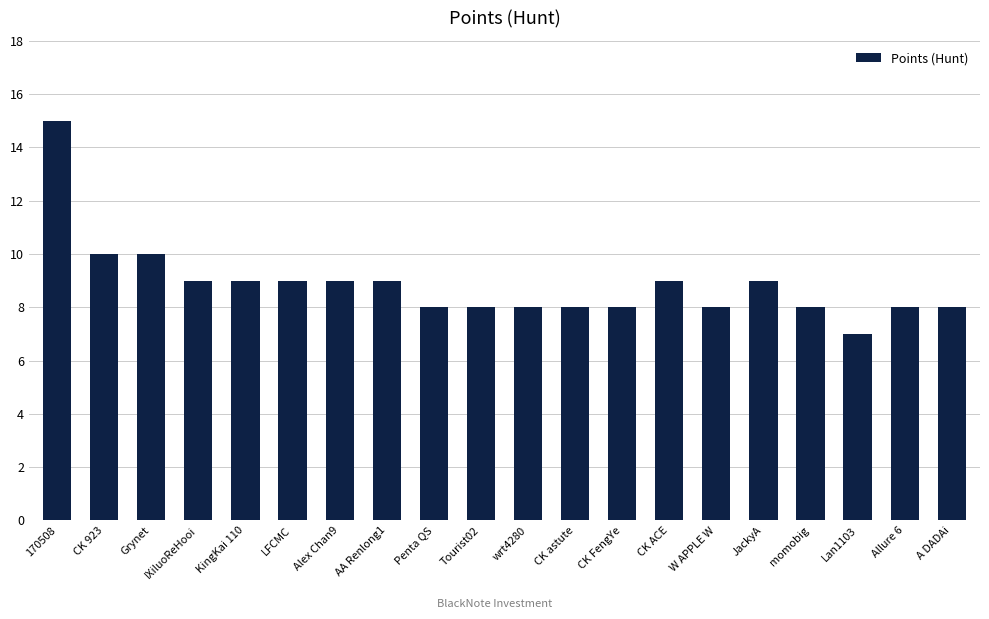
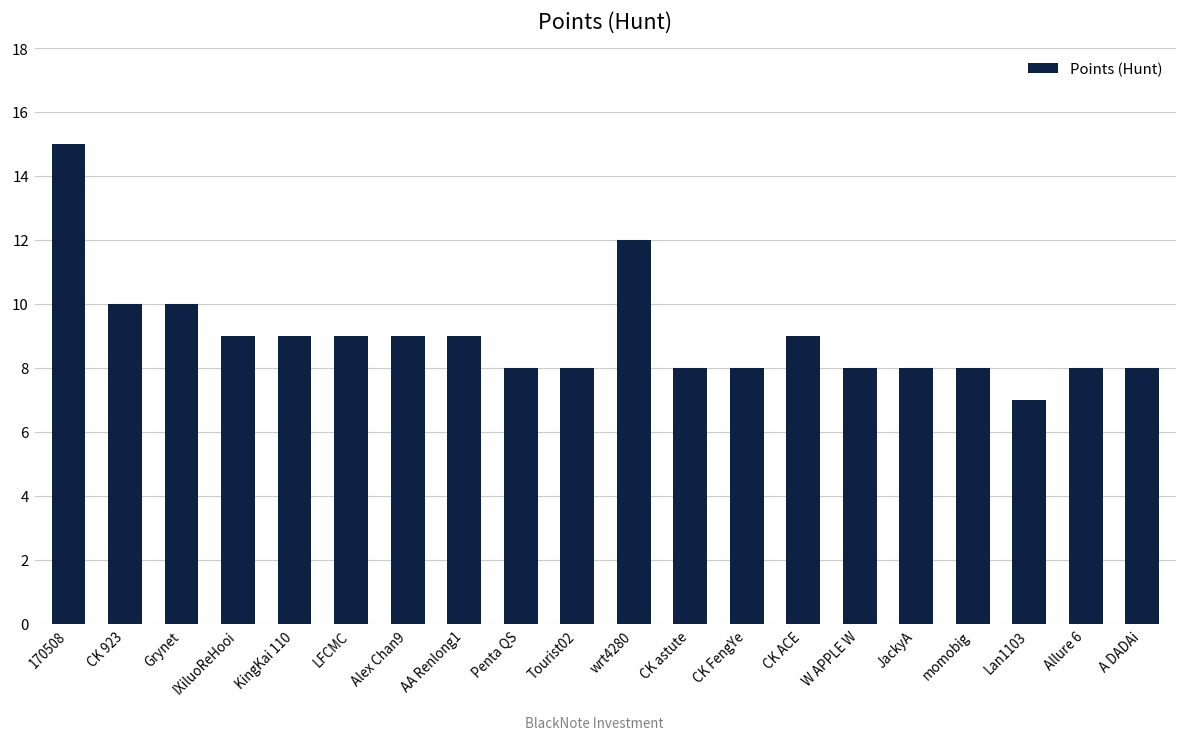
  {
    "170508": 15,
    "CK 923": 10,
    "Grynet": 10,
    "IXiluoReHooi": 9,
    "KingKai 110": 9,
    "LFCMC": 9,
    "Alex Chan9": 9,
    "AA Renlong1": 9,
    "Penta QS": 8,
    "Tourist02": 8,
-   "wrt4280": 8,
+   "wrt4280": 12,
    "CK astute": 8,
    "CK FengYe": 8,
    "CK ACE": 9,
    "W APPLE W": 8,
-   "JackyA": 9,
+   "JackyA": 8,
    "momobig": 8,
    "Lan1103": 7,
    "Allure 6": 8,
    "A DADAi": 8
  }
